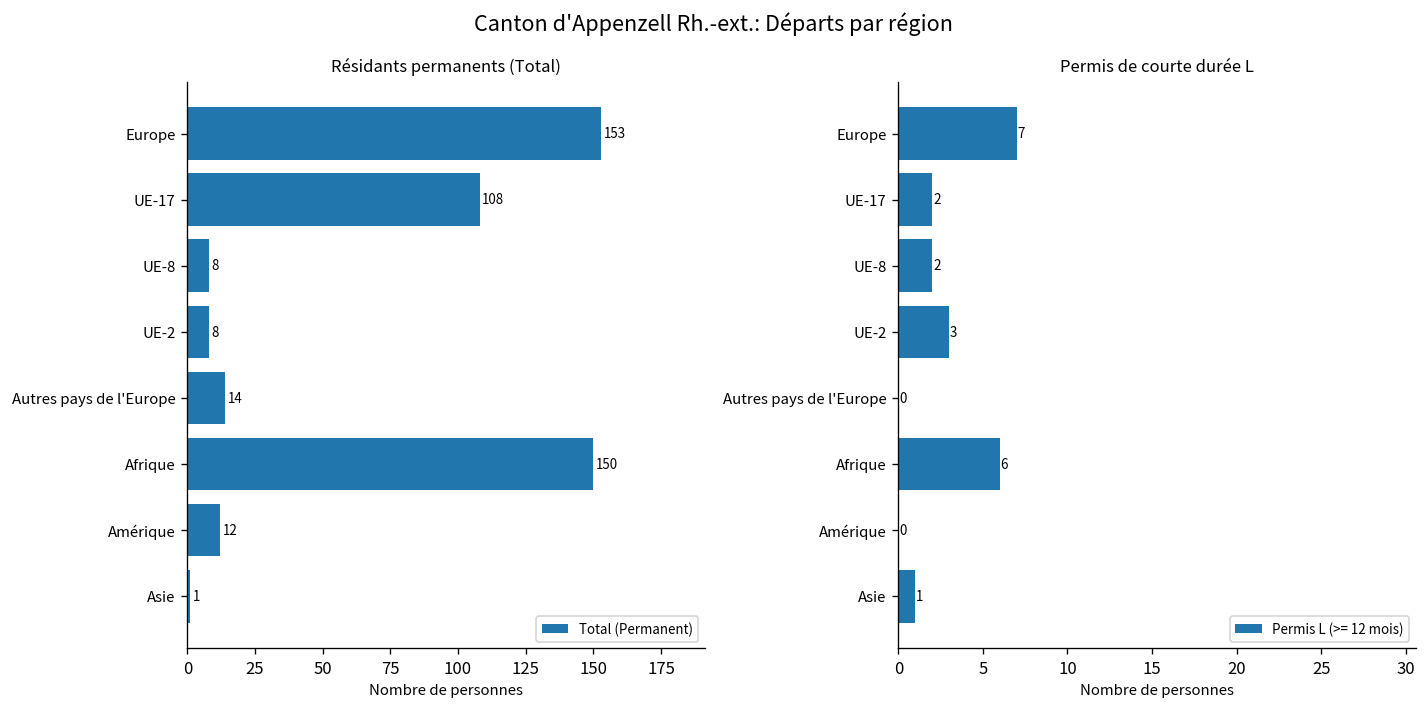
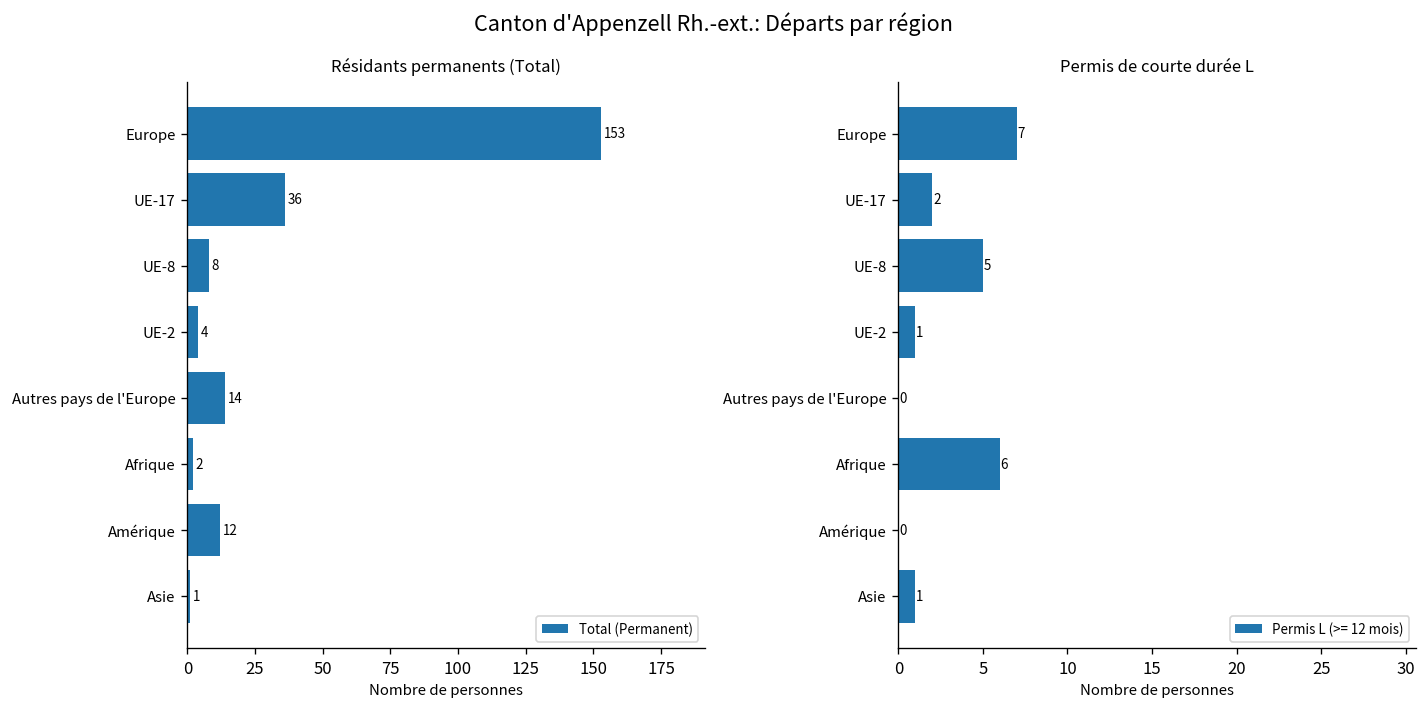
  {
    "Résidants permanents (Total)": {
      "Europe": 153,
-     "UE-17": 108,
+     "UE-17": 36,
      "UE-8": 8,
-     "UE-2": 8,
+     "UE-2": 4,
      "Autres pays de l'Europe": 14,
-     "Afrique": 150,
+     "Afrique": 2,
      "Amérique": 12,
      "Asie": 1
    },
    "Permis de courte durée L": {
      "Europe": 7,
      "UE-17": 2,
-     "UE-8": 2,
-     "UE-2": 3,
+     "UE-8": 5,
+     "UE-2": 1,
      "Autres pays de l'Europe": 0,
      "Afrique": 6,
      "Amérique": 0,
      "Asie": 1
    }
  }
